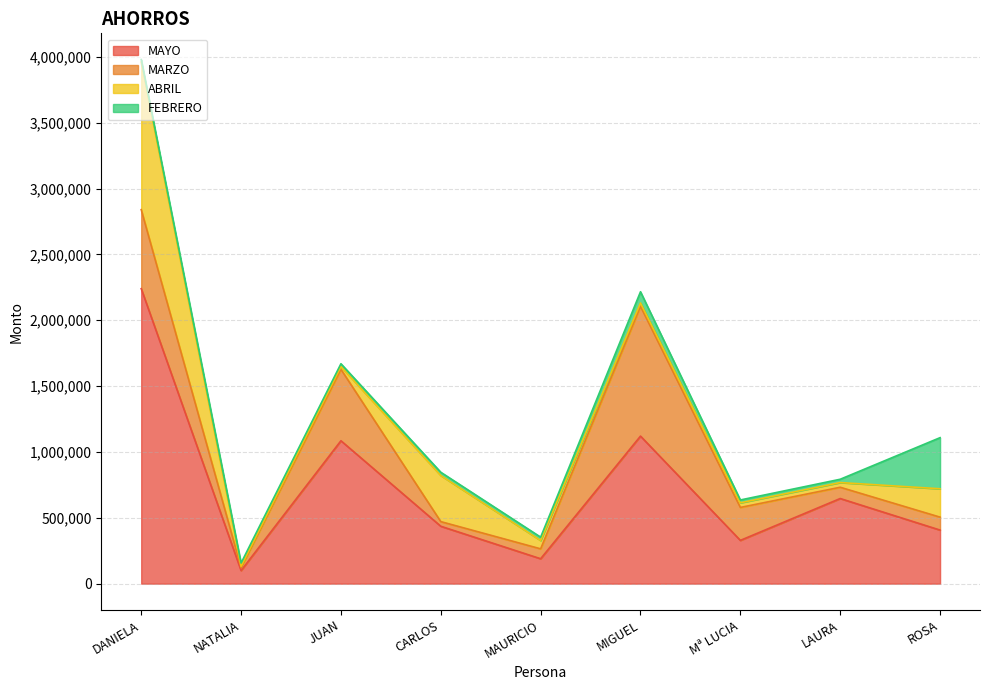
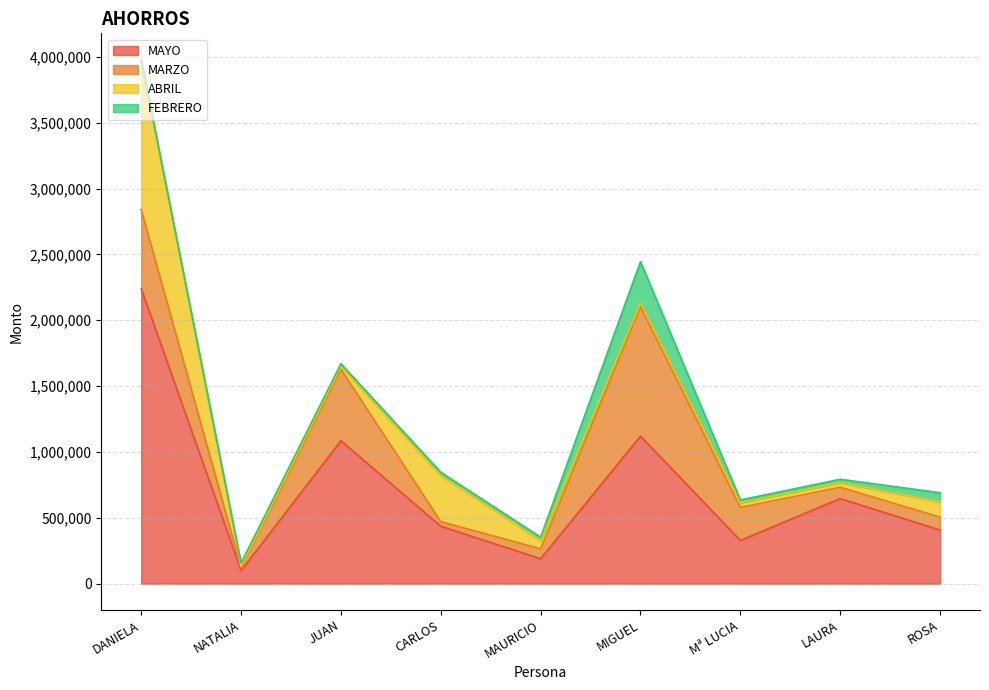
  {
    "ABRIL": {
      "JUAN": "20,000",
      "CARLOS": "350,000",
      "MAURICIO": "60,000",
      "MIGUEL": "30,000",
      "Mª LUCIA": "40,000",
      "LAURA": "40,000",
-     "ROSA": "220,000"
+     "ROSA": "120,000"
    },
    "FEBRERO": {
      "NATALIA": "30,000",
      "JUAN": "20,000",
      "CARLOS": "30,000",
      "MAURICIO": "30,000",
-     "MIGUEL": "90,000",
+     "MIGUEL": "310,000",
      "Mª LUCIA": "20,000",
      "LAURA": "30,000",
-     "ROSA": "390,000"
+     "ROSA": "70,000"
    }
  }
